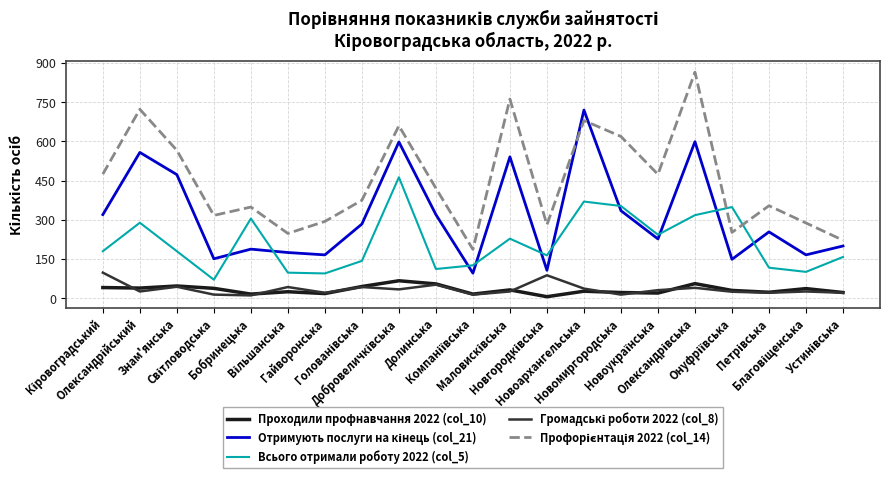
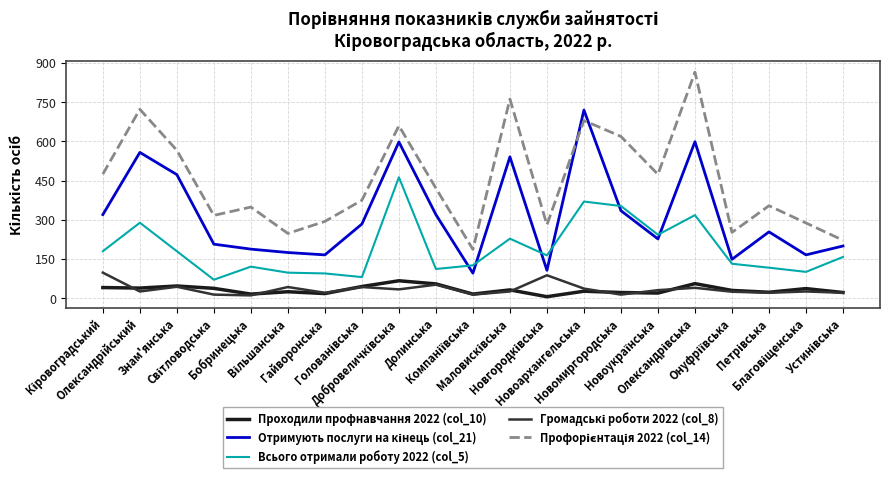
  {
    "Отримують послуги на кінець (col_21)": {
      "Кіровоградський": 320,
      "Олександрійський": 560,
      "Знам'янська": 470,
-     "Світловодська": 150,
+     "Світловодська": 210,
      "Бобринецька": 190,
      "Вільшанська": 180,
      "Гайворонська": 170,
      "Голованівська": 280,
      "Добровеличківська": 600,
      "Долинська": 320,
      "Компаніївська": 100,
      "Маловисківська": 540,
      "Новгородківська": 110,
      "Новоархангельська": 720,
      "Новомиргородська": 340,
      "Новоукраїнська": 230,
      "Олександрівська": 600,
      "Онуфріївська": 150,
      "Петрівська": 250,
      "Благовіщенська": 170,
      "Устинівська": 200
    },
    "Всього отримали роботу 2022 (col_5)": {
      "Кіровоградський": 180,
      "Олександрійський": 290,
      "Знам'янська": 180,
      "Світловодська": 70,
-     "Бобринецька": 310,
+     "Бобринецька": 120,
      "Вільшанська": 100,
      "Гайворонська": 100,
-     "Голованівська": 140,
+     "Голованівська": 80,
      "Добровеличківська": 460,
      "Долинська": 110,
      "Компаніївська": 130,
      "Маловисківська": 230,
      "Новгородківська": 160,
      "Новоархангельська": 370,
      "Новомиргородська": 350,
      "Новоукраїнська": 240,
      "Олександрівська": 320,
-     "Онуфріївська": 350,
+     "Онуфріївська": 130,
      "Петрівська": 120,
      "Благовіщенська": 100,
      "Устинівська": 160
    },
    "Профорієнтація 2022 (col_14)": {
      "Кіровоградський": 480,
      "Олександрійський": 720,
      "Знам'янська": 570,
      "Світловодська": 320,
      "Бобринецька": 350,
      "Вільшанська": 250,
      "Гайворонська": 290,
      "Голованівська": 380,
      "Добровеличківська": 660,
      "Долинська": 420,
      "Компаніївська": 190,
      "Маловисківська": 760,
      "Новгородківська": 280,
      "Новоархангельська": 680,
      "Новомиргородська": 620,
      "Новоукраїнська": 470,
      "Олександрівська": 870,
      "Онуфріївська": 250,
      "Петрівська": 350,
      "Благовіщенська": 290,
      "Устинівська": 220
    }
  }
